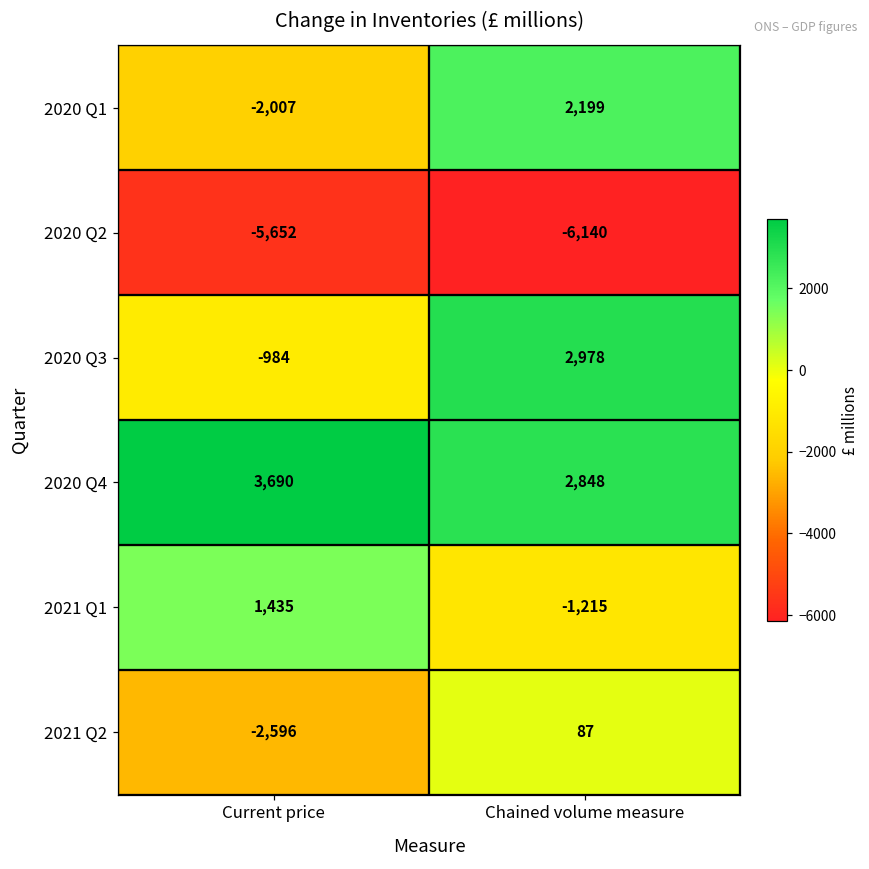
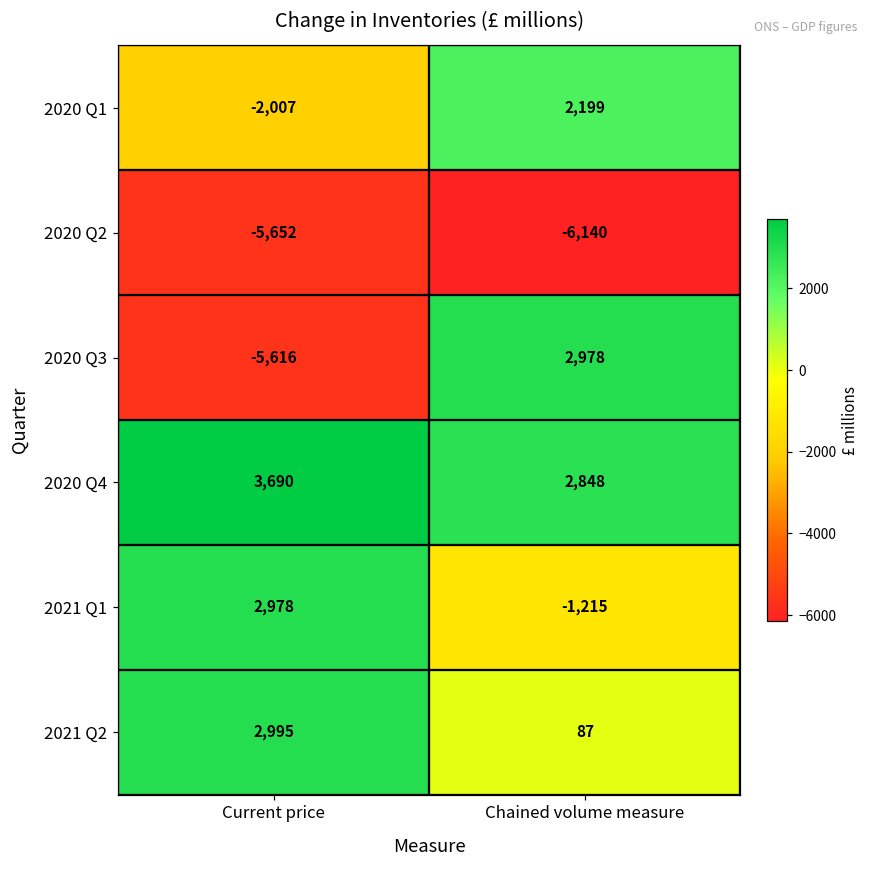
  {
    "2020 Q1": {
      "Current price": "-2,007",
      "Chained volume measure": "2,199"
    },
    "2020 Q2": {
      "Current price": "-5,652",
      "Chained volume measure": "-6,140"
    },
    "2020 Q3": {
-     "Current price": "-984",
+     "Current price": "-5,616",
      "Chained volume measure": "2,978"
    },
    "2020 Q4": {
      "Current price": "3,690",
      "Chained volume measure": "2,848"
    },
    "2021 Q1": {
-     "Current price": "1,435",
+     "Current price": "2,978",
      "Chained volume measure": "-1,215"
    },
    "2021 Q2": {
-     "Current price": "-2,596",
+     "Current price": "2,995",
      "Chained volume measure": "87"
    }
  }
